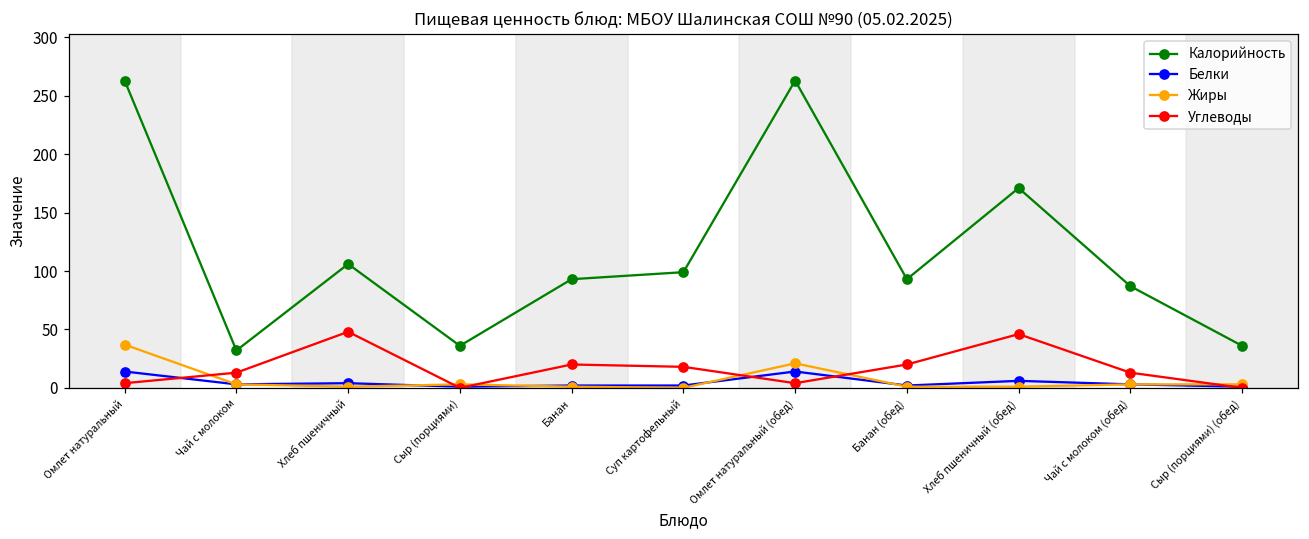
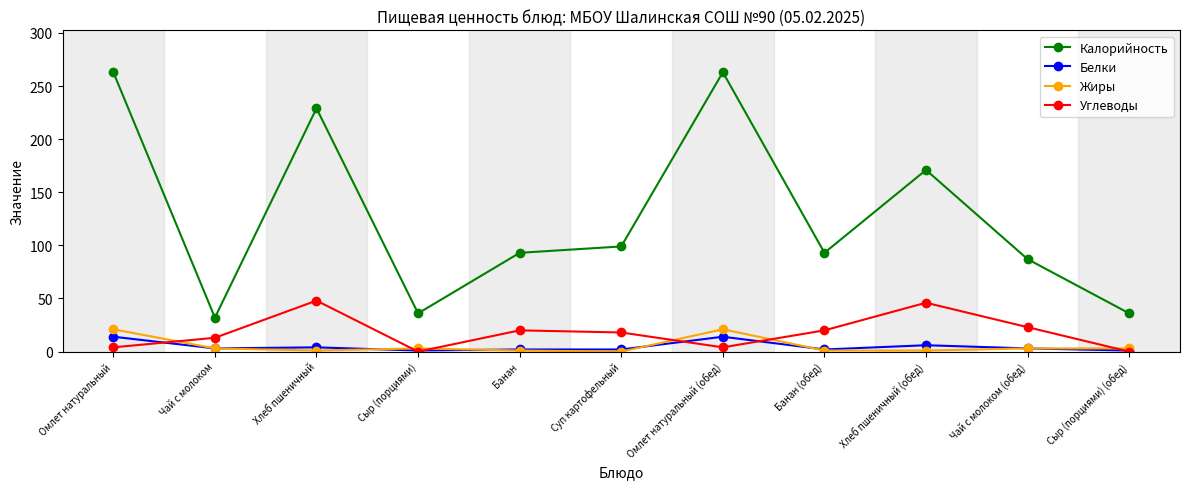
  {
    "Калорийность": {
      "Омлет натуральный": 263,
      "Чай с молоком": 32,
-     "Хлеб пшеничный": 106,
+     "Хлеб пшеничный": 229,
      "Сыр (порциями)": 36,
      "Банан": 93,
      "Суп картофельный": 99,
      "Омлет натуральный (обед)": 263,
      "Банан (обед)": 93,
      "Хлеб пшеничный (обед)": 171,
      "Чай с молоком (обед)": 87,
      "Сыр (порциями) (обед)": 36
    },
    "Белки": {
      "Омлет натуральный": 14,
      "Хлеб пшеничный": 4,
      "Омлет натуральный (обед)": 14,
      "Хлеб пшеничный (обед)": 6
    },
    "Жиры": {
-     "Омлет натуральный": 37,
+     "Омлет натуральный": 21,
      "Хлеб пшеничный": 1,
      "Омлет натуральный (обед)": 21,
      "Хлеб пшеничный (обед)": 1
    },
    "Углеводы": {
      "Омлет натуральный": 4,
      "Чай с молоком": 13,
      "Хлеб пшеничный": 48,
      "Банан": 20,
      "Суп картофельный": 18,
      "Омлет натуральный (обед)": 4,
      "Банан (обед)": 20,
      "Хлеб пшеничный (обед)": 46,
-     "Чай с молоком (обед)": 13
+     "Чай с молоком (обед)": 23
    }
  }
